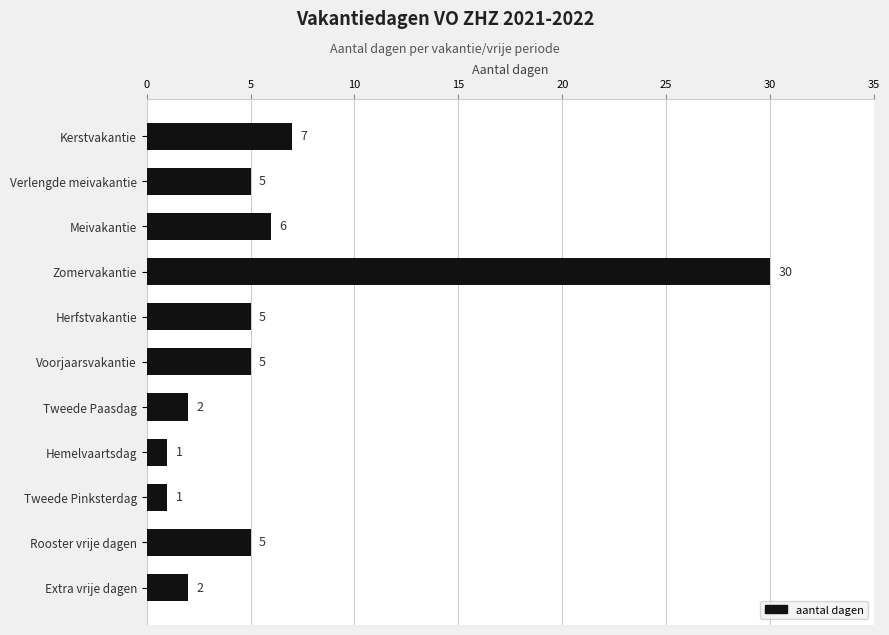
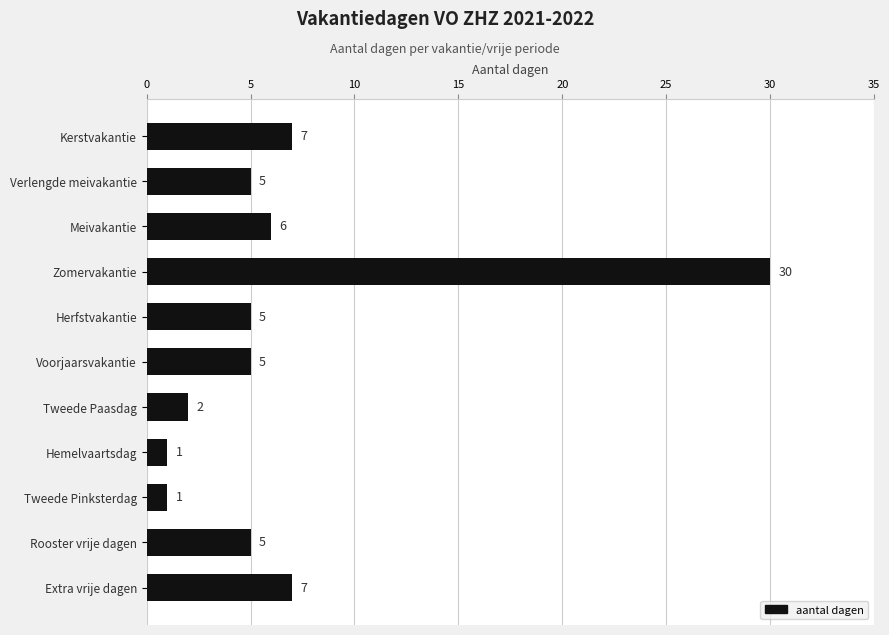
  {
    "Kerstvakantie": 7,
    "Verlengde meivakantie": 5,
    "Meivakantie": 6,
    "Zomervakantie": 30,
    "Herfstvakantie": 5,
    "Voorjaarsvakantie": 5,
    "Tweede Paasdag": 2,
    "Hemelvaartsdag": 1,
    "Tweede Pinksterdag": 1,
    "Rooster vrije dagen": 5,
-   "Extra vrije dagen": 2
+   "Extra vrije dagen": 7
  }
